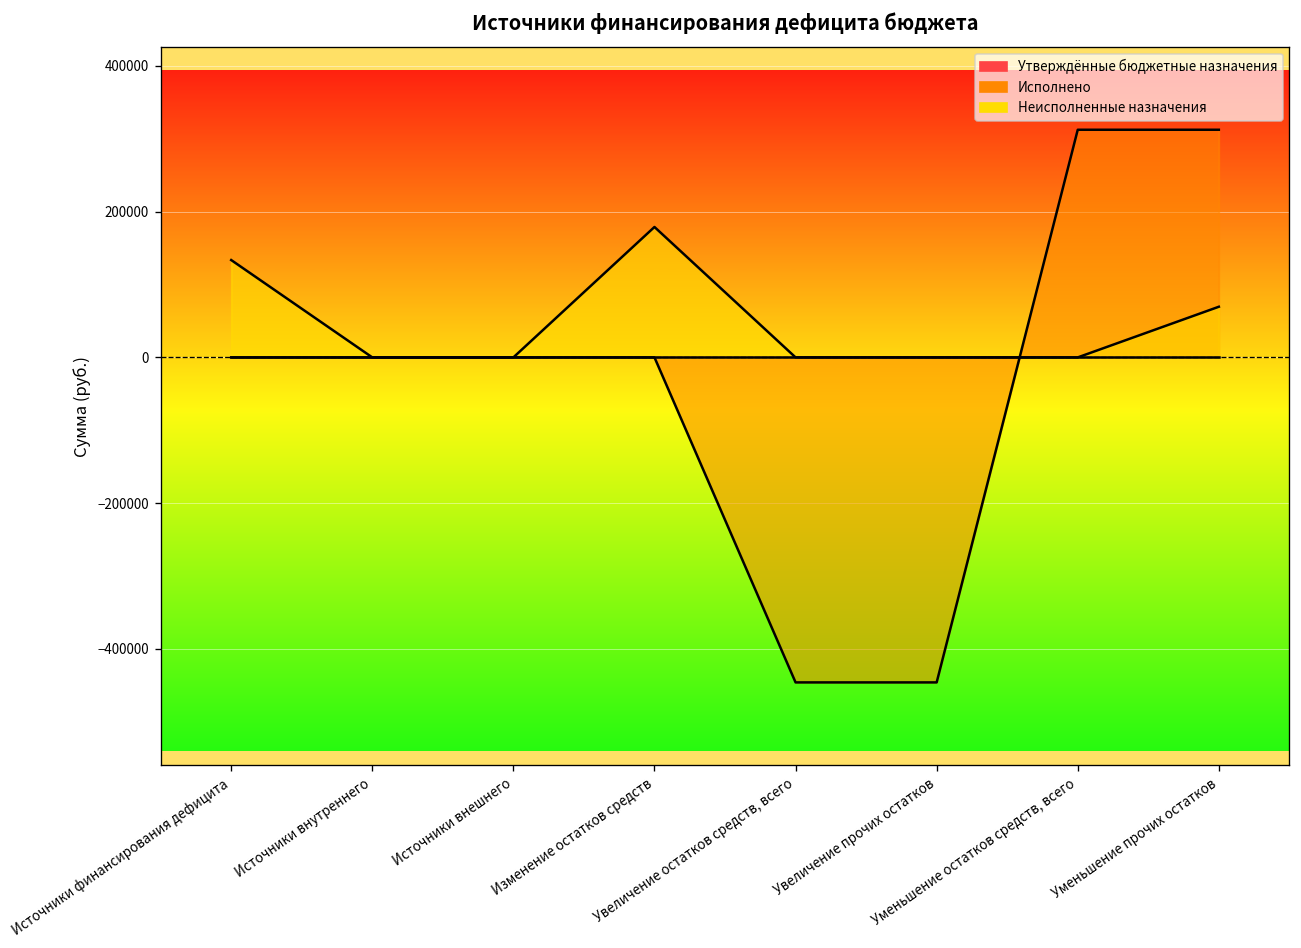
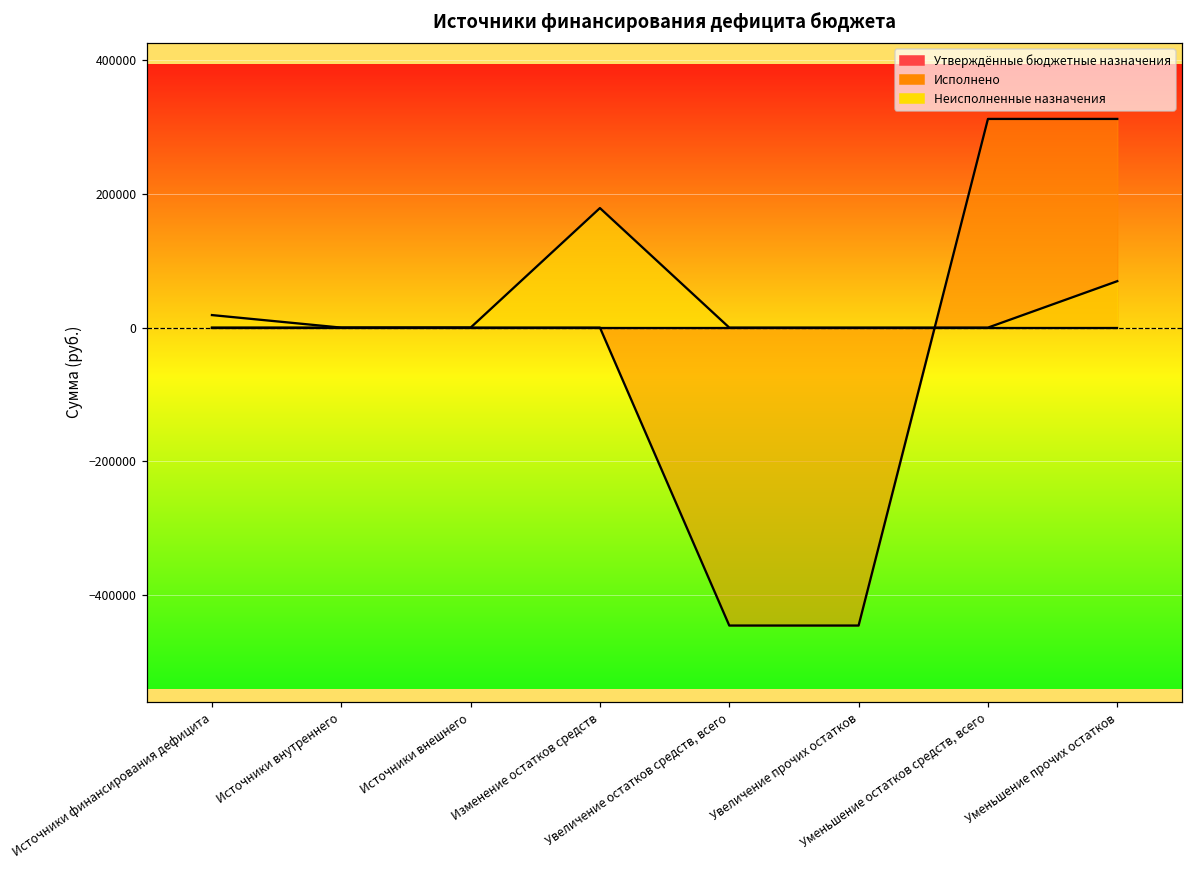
  {
    "Утверждённые бюджетные назначения": {
      "Уменьшение прочих остатков": 0
    },
    "Неисполненные назначения": {
-     "Источники финансирования дефицита": 130000,
+     "Источники финансирования дефицита": 20000,
      "Изменение остатков средств": 180000,
      "Уменьшение прочих остатков": 70000
    }
  }
